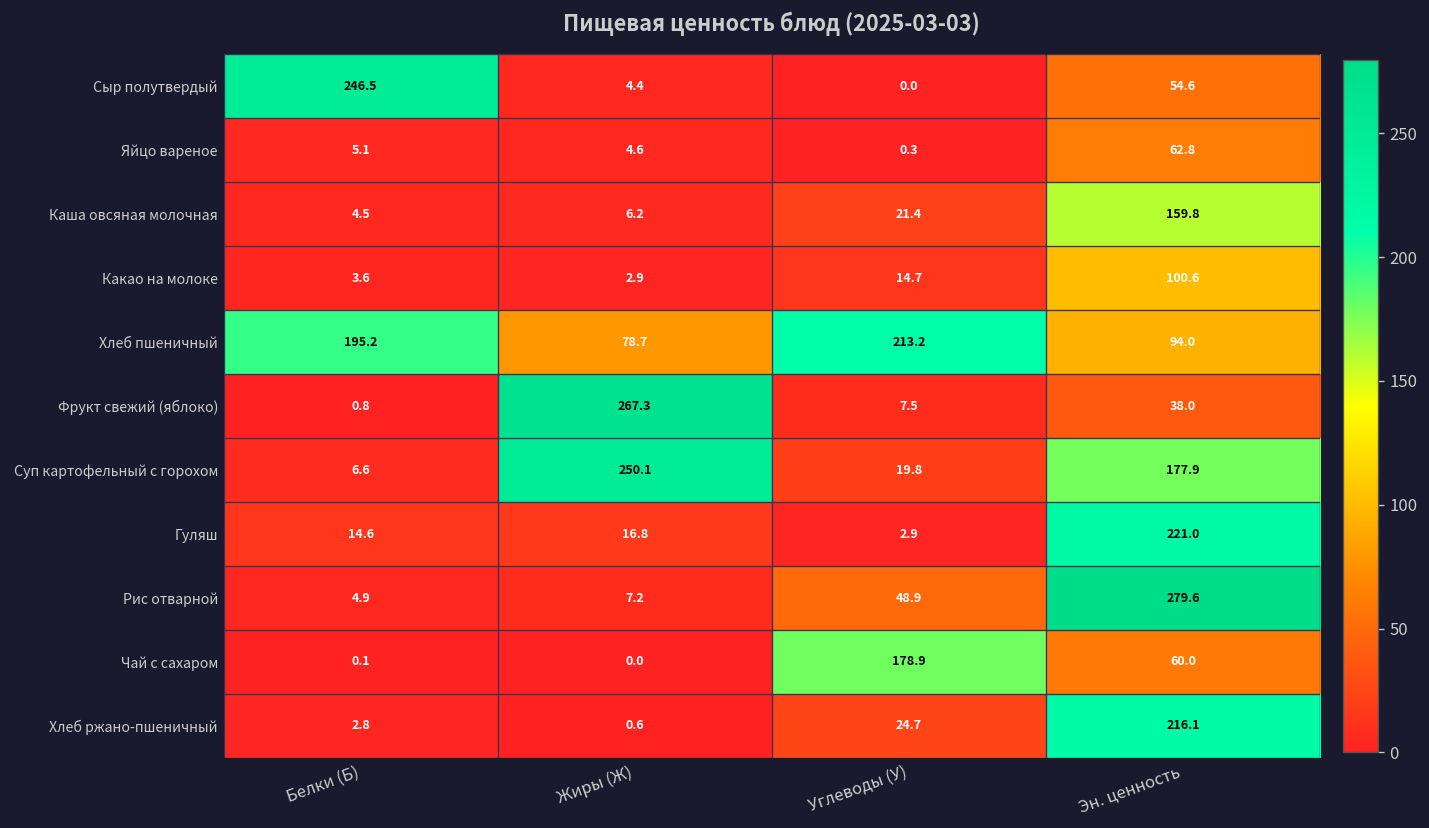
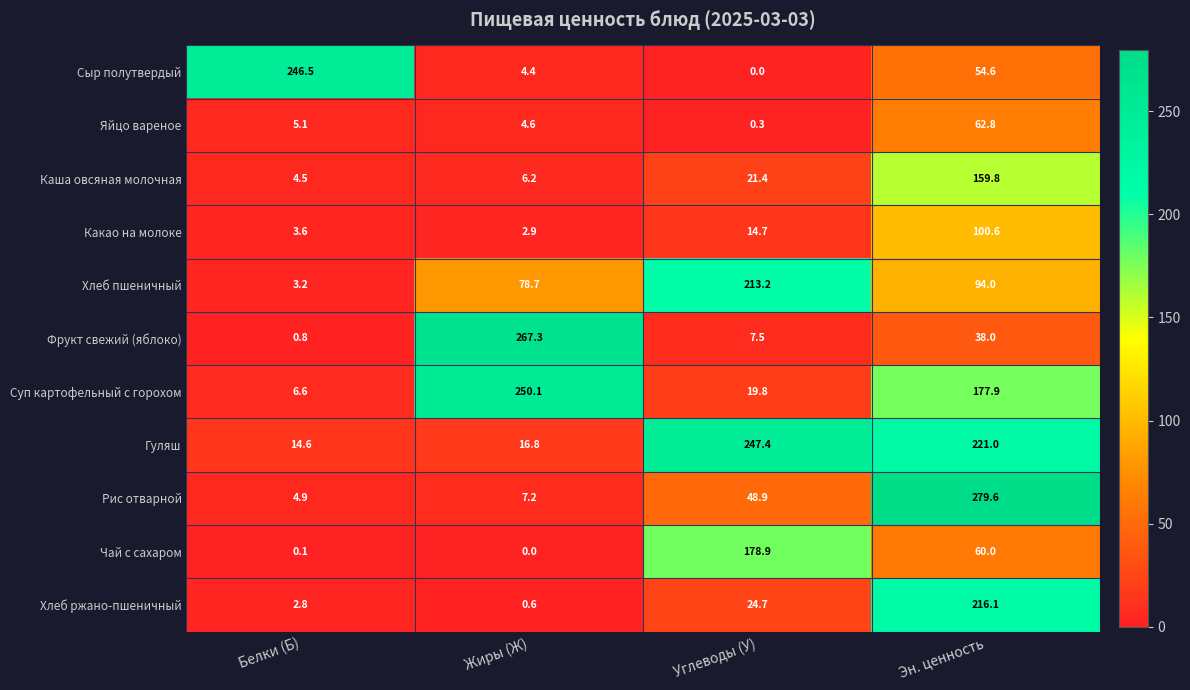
  {
    "Сыр полутвердый": {
      "Белки (Б)": 246.5,
      "Жиры (Ж)": 4.4,
      "Углеводы (У)": 0.0,
      "Эн. ценность": 54.6
    },
    "Яйцо вареное": {
      "Белки (Б)": 5.1,
      "Жиры (Ж)": 4.6,
      "Углеводы (У)": 0.3,
      "Эн. ценность": 62.8
    },
    "Каша овсяная молочная": {
      "Белки (Б)": 4.5,
      "Жиры (Ж)": 6.2,
      "Углеводы (У)": 21.4,
      "Эн. ценность": 159.8
    },
    "Какао на молоке": {
      "Белки (Б)": 3.6,
      "Жиры (Ж)": 2.9,
      "Углеводы (У)": 14.7,
      "Эн. ценность": 100.6
    },
    "Хлеб пшеничный": {
-     "Белки (Б)": 195.2,
+     "Белки (Б)": 3.2,
      "Жиры (Ж)": 78.7,
      "Углеводы (У)": 213.2,
      "Эн. ценность": 94.0
    },
    "Фрукт свежий (яблоко)": {
      "Белки (Б)": 0.8,
      "Жиры (Ж)": 267.3,
      "Углеводы (У)": 7.5,
      "Эн. ценность": 38.0
    },
    "Суп картофельный с горохом": {
      "Белки (Б)": 6.6,
      "Жиры (Ж)": 250.1,
      "Углеводы (У)": 19.8,
      "Эн. ценность": 177.9
    },
    "Гуляш": {
      "Белки (Б)": 14.6,
      "Жиры (Ж)": 16.8,
-     "Углеводы (У)": 2.9,
+     "Углеводы (У)": 247.4,
      "Эн. ценность": 221.0
    },
    "Рис отварной": {
      "Белки (Б)": 4.9,
      "Жиры (Ж)": 7.2,
      "Углеводы (У)": 48.9,
      "Эн. ценность": 279.6
    },
    "Чай с сахаром": {
      "Белки (Б)": 0.1,
      "Жиры (Ж)": 0.0,
      "Углеводы (У)": 178.9,
      "Эн. ценность": 60.0
    },
    "Хлеб ржано-пшеничный": {
      "Белки (Б)": 2.8,
      "Жиры (Ж)": 0.6,
      "Углеводы (У)": 24.7,
      "Эн. ценность": 216.1
    }
  }
